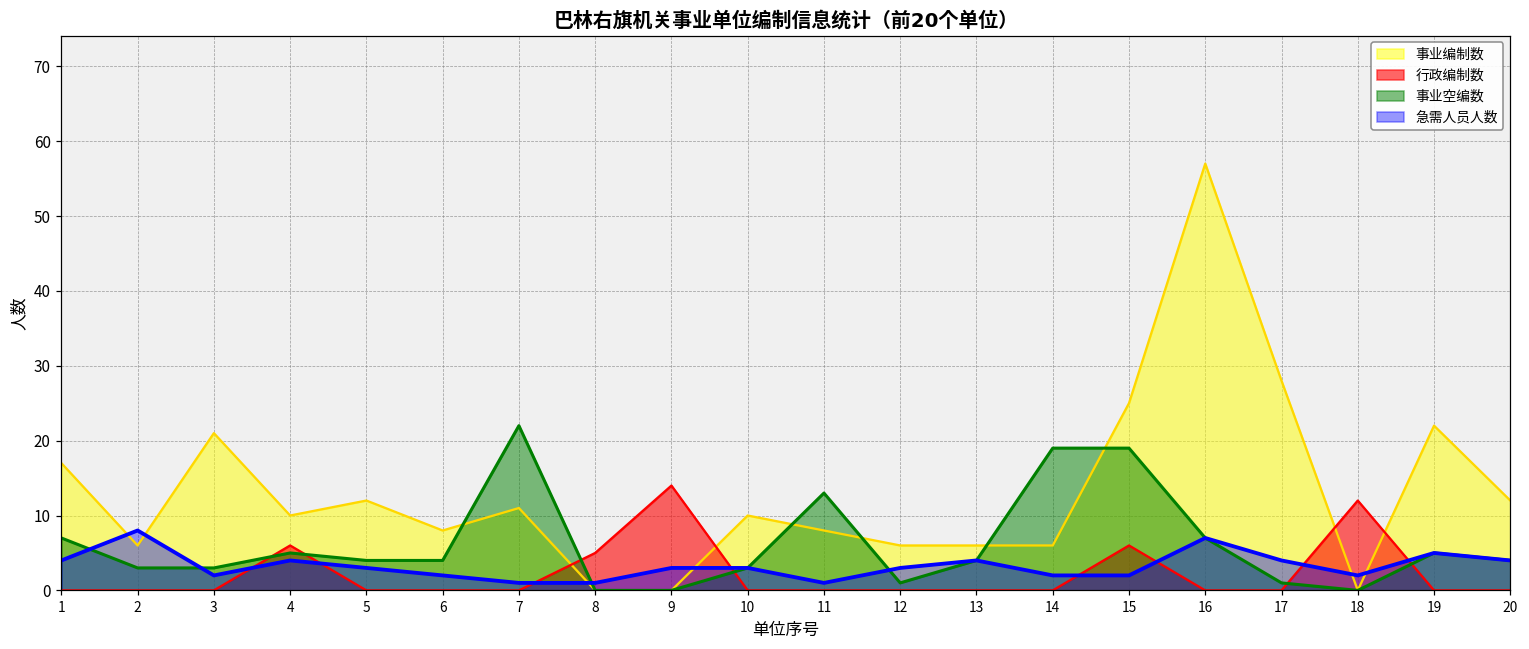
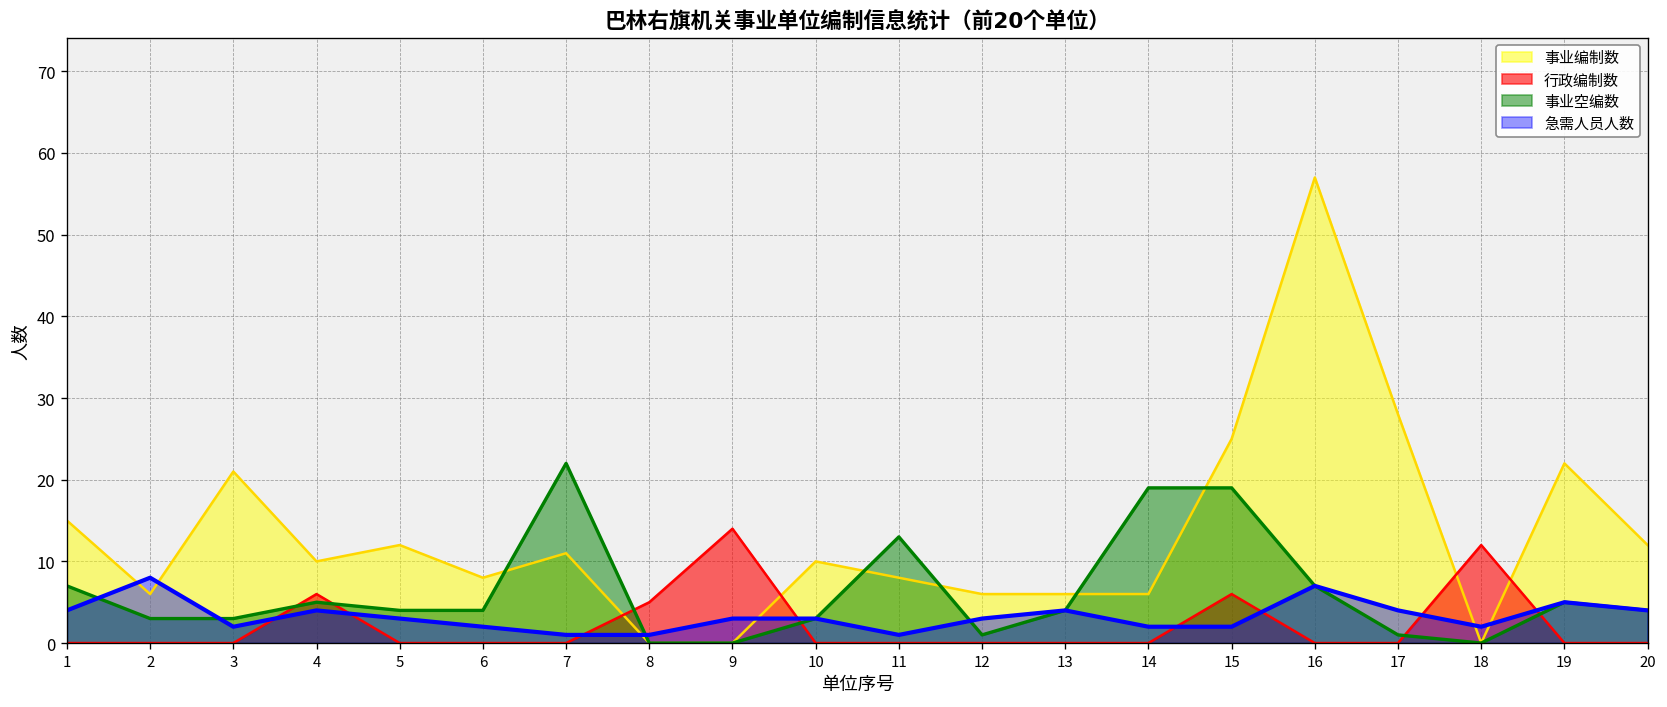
  {
    "事业编制数": {
-     "1": 17,
+     "1": 15,
      "2": 6,
      "3": 21,
      "4": 10,
      "5": 12,
      "6": 8,
      "7": 11,
      "10": 10,
      "11": 8,
      "12": 6,
      "13": 6,
      "14": 6,
      "15": 25,
      "16": 57,
      "17": 28,
      "19": 22,
      "20": 12
    },
    "行政编制数": {
      "1": 0,
      "2": 0,
      "3": 0,
      "4": 6,
      "5": 0,
      "6": 0,
      "7": 0,
      "8": 5,
      "9": 14,
      "10": 0,
      "11": 0,
      "12": 0,
      "13": 0,
      "14": 0,
      "15": 6,
      "16": 0,
      "17": 0,
      "18": 12,
      "19": 0,
      "20": 0
    },
    "事业空编数": {
      "1": 7,
      "2": 3,
      "3": 3,
      "4": 5,
      "5": 4,
      "6": 4,
      "7": 22,
      "11": 13,
      "12": 1,
      "14": 19,
      "15": 19,
      "17": 1
    },
    "急需人员人数": {
      "1": 4,
      "2": 8,
      "3": 2,
      "4": 4,
      "5": 3,
      "6": 2,
      "7": 1,
      "8": 1,
      "9": 3,
      "11": 1,
      "12": 3,
      "14": 2,
      "15": 2,
      "17": 4,
      "18": 2
    }
  }
